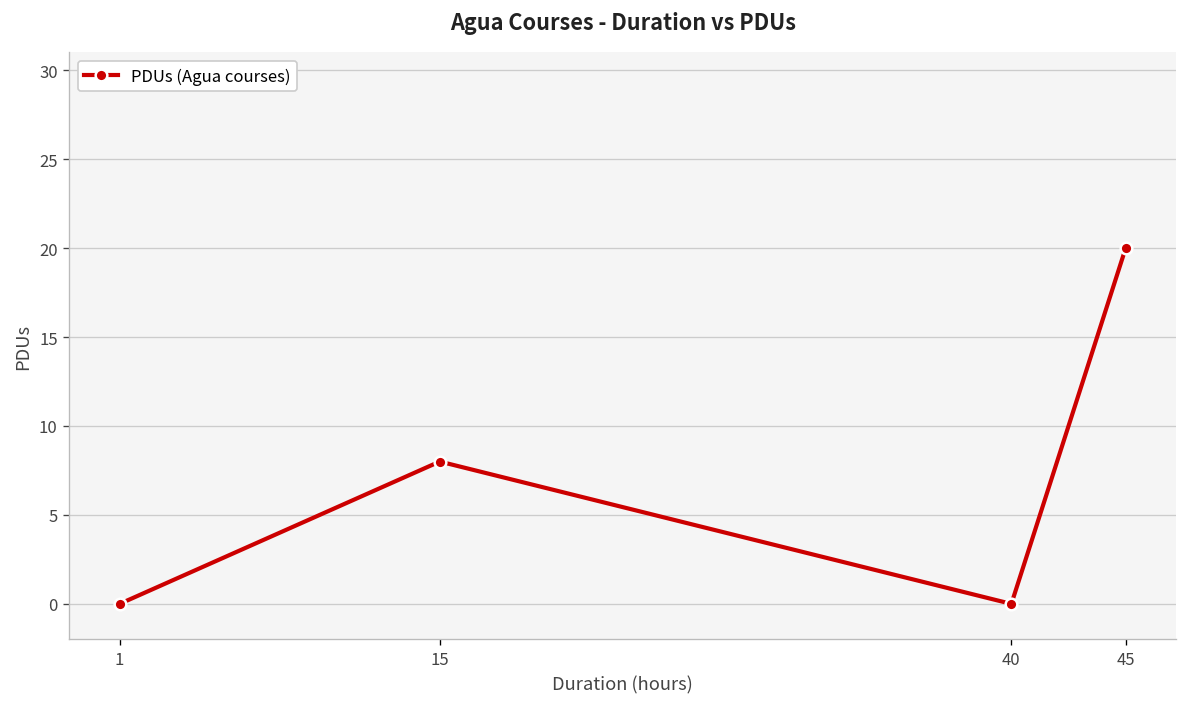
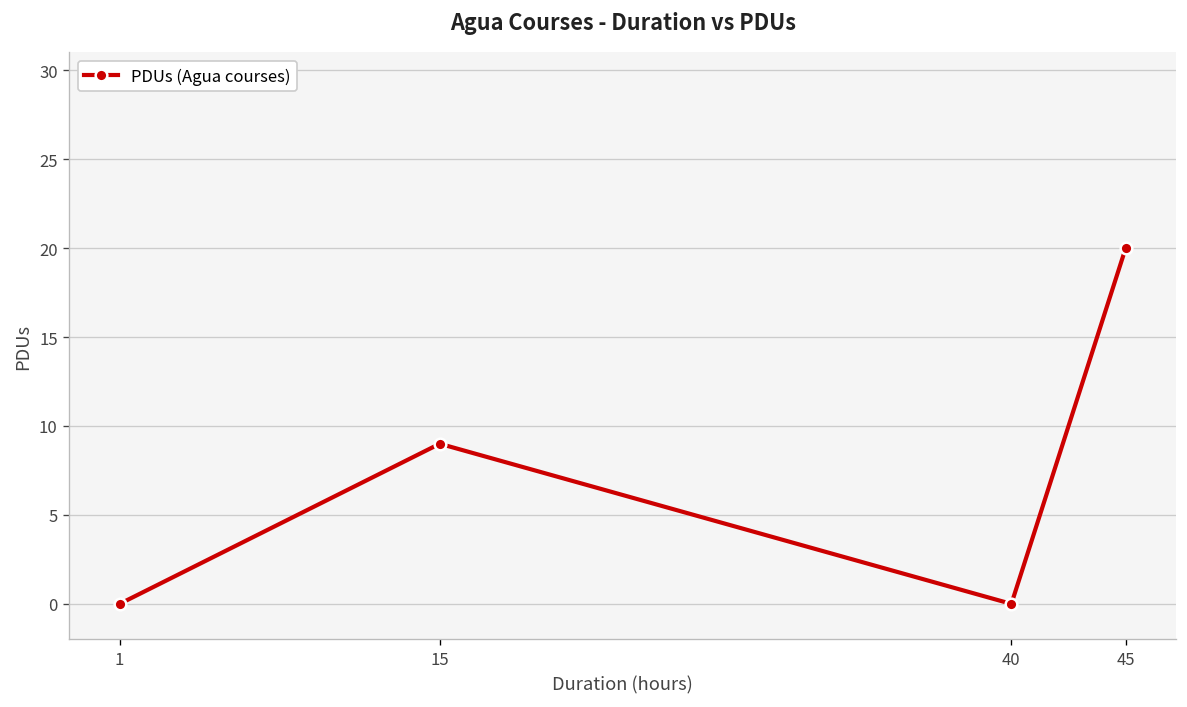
  {
    "1": 0,
-   "15": 8,
+   "15": 9,
    "40": 0,
    "45": 20
  }
